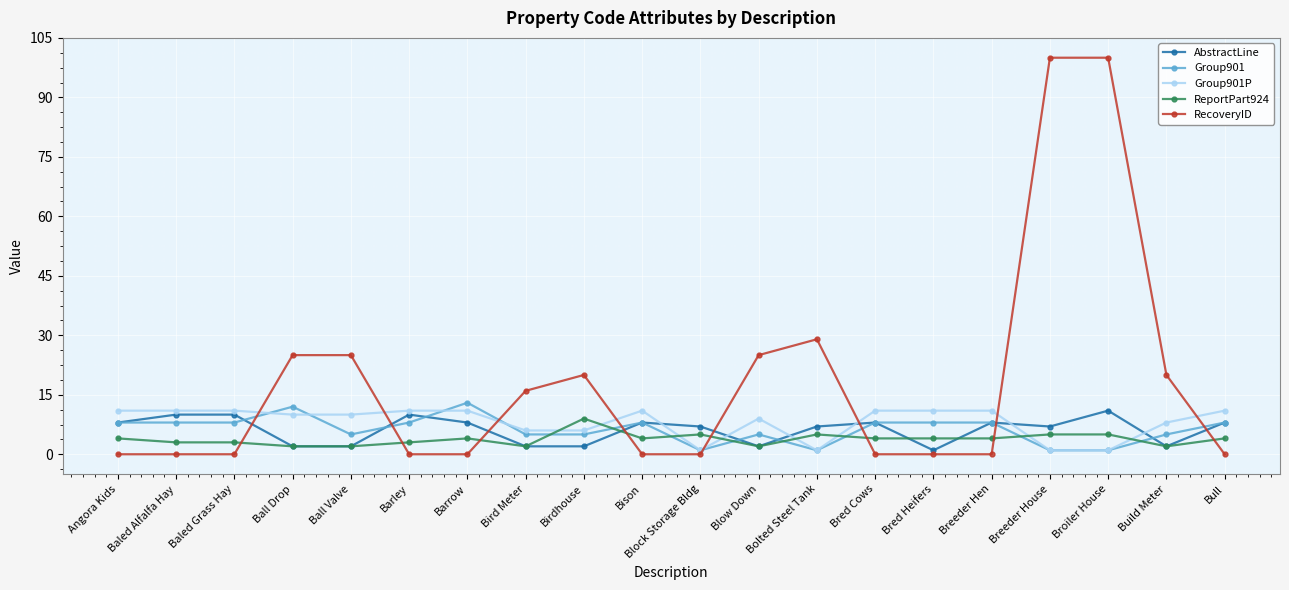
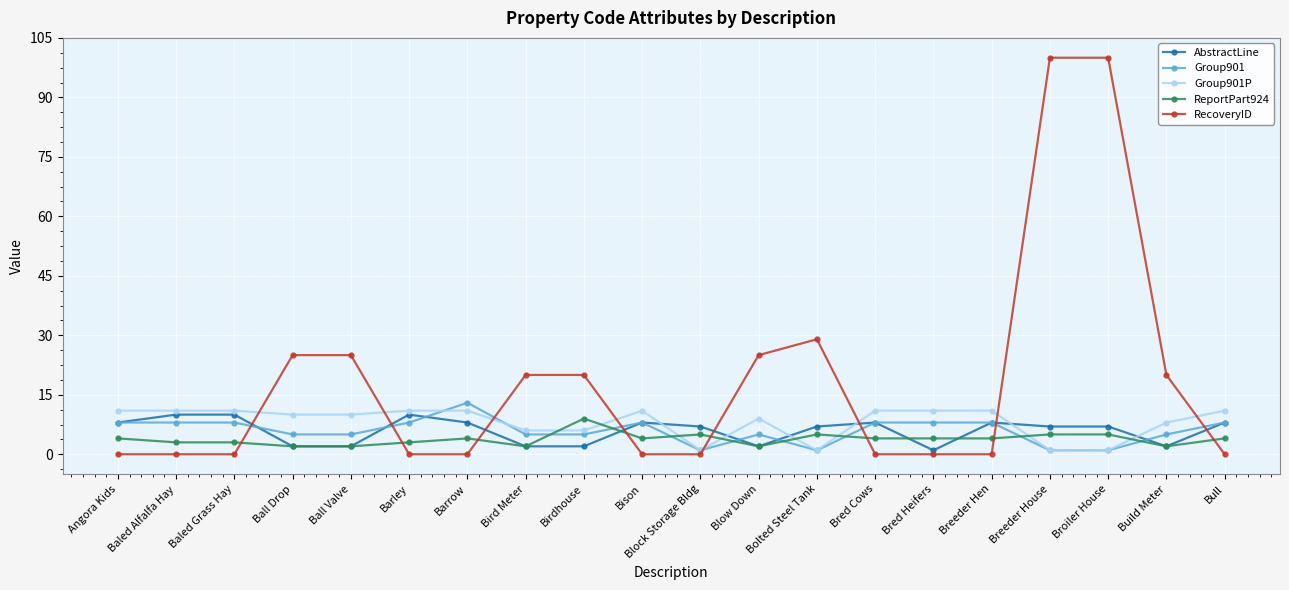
  {
    "AbstractLine": {
      "Baled Alfalfa Hay": 10,
      "Baled Grass Hay": 10,
      "Barley": 10,
      "Barrow": 8,
      "Birdhouse": 2,
      "Block Storage Bldg": 7,
      "Bolted Steel Tank": 7,
      "Bred Heifers": 1,
      "Breeder House": 7,
-     "Broiler House": 11
+     "Broiler House": 7
    },
    "Group901": {
      "Baled Alfalfa Hay": 8,
      "Baled Grass Hay": 8,
-     "Ball Drop": 12,
+     "Ball Drop": 5,
      "Ball Valve": 5,
      "Barley": 8,
      "Barrow": 13,
      "Bird Meter": 5,
      "Birdhouse": 5,
      "Blow Down": 5,
      "Bred Heifers": 8,
      "Build Meter": 5
    },
    "Group901P": {
      "Angora Kids": 11,
      "Baled Alfalfa Hay": 11,
      "Baled Grass Hay": 11,
      "Ball Drop": 10,
      "Ball Valve": 10,
      "Barley": 11,
      "Barrow": 11,
      "Bird Meter": 6,
      "Birdhouse": 6,
      "Bison": 11,
      "Blow Down": 9,
      "Bred Cows": 11,
      "Bred Heifers": 11,
      "Breeder Hen": 11,
      "Build Meter": 8,
      "Bull": 11
    },
    "ReportPart924": {
      "Angora Kids": 4,
      "Baled Alfalfa Hay": 3,
      "Baled Grass Hay": 3,
      "Barley": 3,
      "Barrow": 4,
      "Birdhouse": 9,
      "Bison": 4,
      "Block Storage Bldg": 5,
      "Bolted Steel Tank": 5,
      "Bred Cows": 4,
      "Bred Heifers": 4,
      "Breeder Hen": 4,
      "Breeder House": 5,
      "Broiler House": 5,
      "Bull": 4
    },
    "RecoveryID": {
      "Angora Kids": 0,
      "Baled Alfalfa Hay": 0,
      "Baled Grass Hay": 0,
      "Ball Drop": 25,
      "Ball Valve": 25,
      "Barley": 0,
      "Barrow": 0,
-     "Bird Meter": 16,
+     "Bird Meter": 20,
      "Birdhouse": 20,
      "Bison": 0,
      "Block Storage Bldg": 0,
      "Blow Down": 25,
      "Bolted Steel Tank": 29,
      "Bred Cows": 0,
      "Bred Heifers": 0,
      "Breeder Hen": 0,
      "Breeder House": 100,
      "Broiler House": 100,
      "Build Meter": 20,
      "Bull": 0
    }
  }
